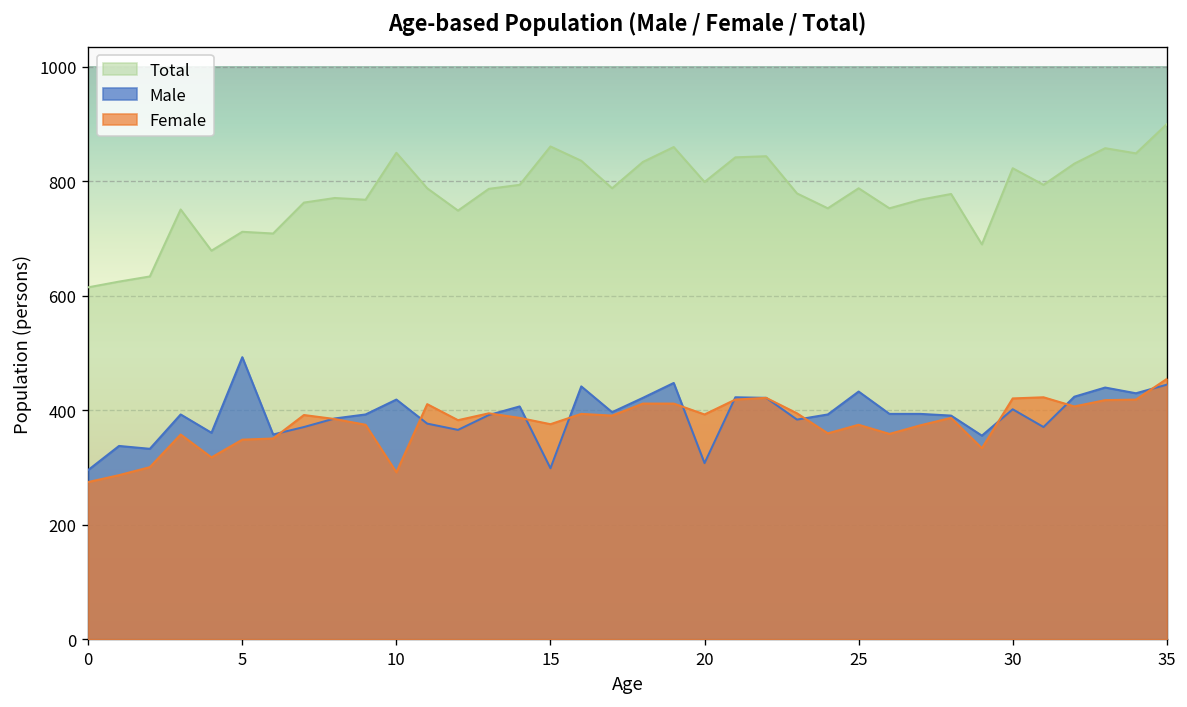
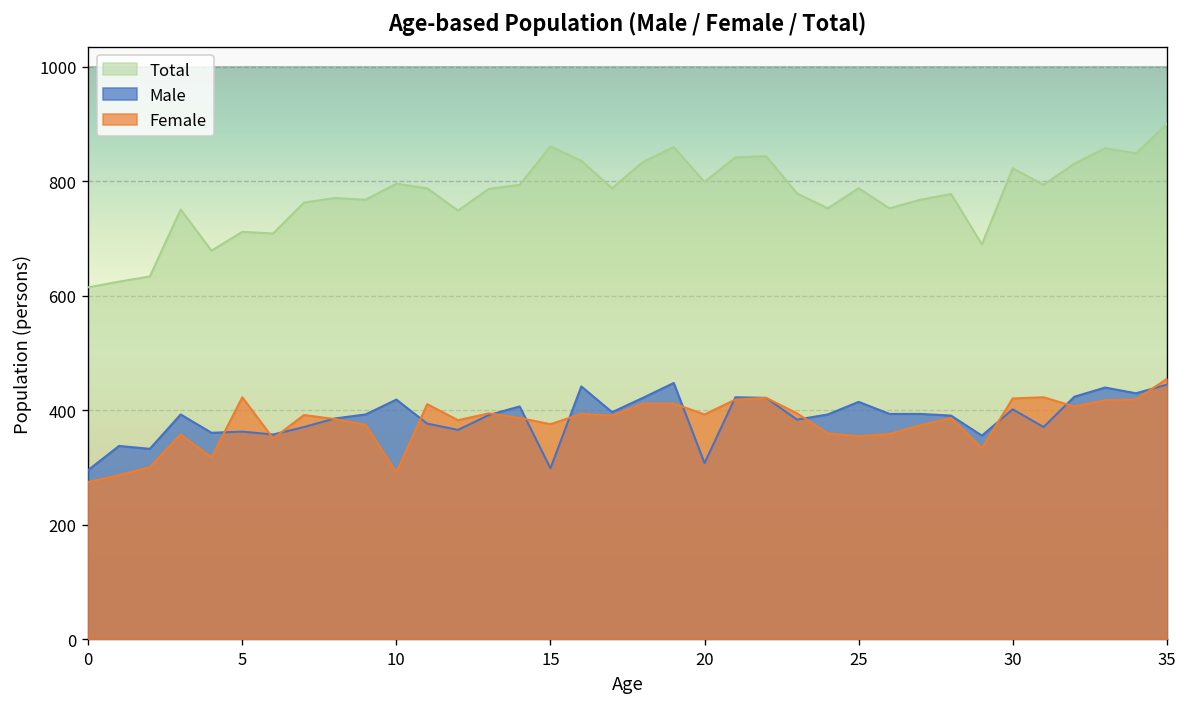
  {
    "Total": {
      "0": 620,
      "5": 710,
-     "10": 850,
+     "10": 800,
      "15": 860,
      "20": 800,
      "25": 790,
      "30": 820,
      "35": 900
    },
    "Male": {
      "0": 300,
-     "5": 490,
+     "5": 360,
      "10": 420,
      "15": 300,
      "20": 310,
-     "25": 430,
+     "25": 420,
      "30": 400,
      "35": 450
    },
    "Female": {
      "0": 280,
-     "5": 350,
+     "5": 420,
      "10": 290,
      "15": 380,
      "20": 390,
-     "25": 380,
+     "25": 360,
      "30": 420,
      "35": 460
    }
  }
